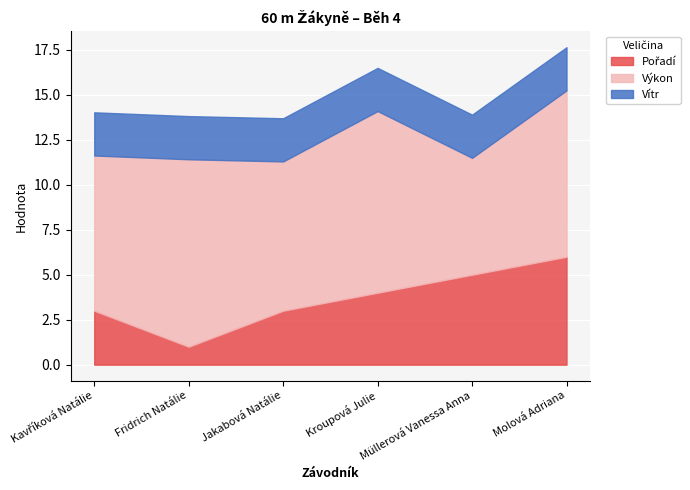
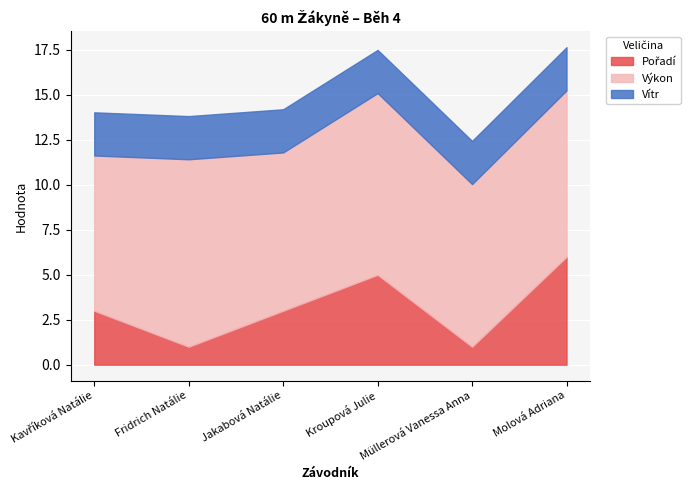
  {
    "Pořadí": {
      "Kavříková Natálie": 3,
      "Fridrich Natálie": 1,
      "Jakabová Natálie": 3,
-     "Kroupová Julie": 4,
-     "Müllerová Vanessa Anna": 5,
+     "Kroupová Julie": 5,
+     "Müllerová Vanessa Anna": 1,
      "Molová Adriana": 6
    },
    "Výkon": {
      "Kavříková Natálie": 8.6,
      "Fridrich Natálie": 10.4,
-     "Jakabová Natálie": 8.3,
+     "Jakabová Natálie": 8.8,
      "Kroupová Julie": 10.1,
-     "Müllerová Vanessa Anna": 6.5,
+     "Müllerová Vanessa Anna": 9.0,
      "Molová Adriana": 9.3
    },
    "Vítr": {
      "Kavříková Natálie": 2.4,
      "Fridrich Natálie": 2.4,
      "Jakabová Natálie": 2.4,
      "Kroupová Julie": 2.4,
      "Müllerová Vanessa Anna": 2.4,
      "Molová Adriana": 2.4
    }
  }
